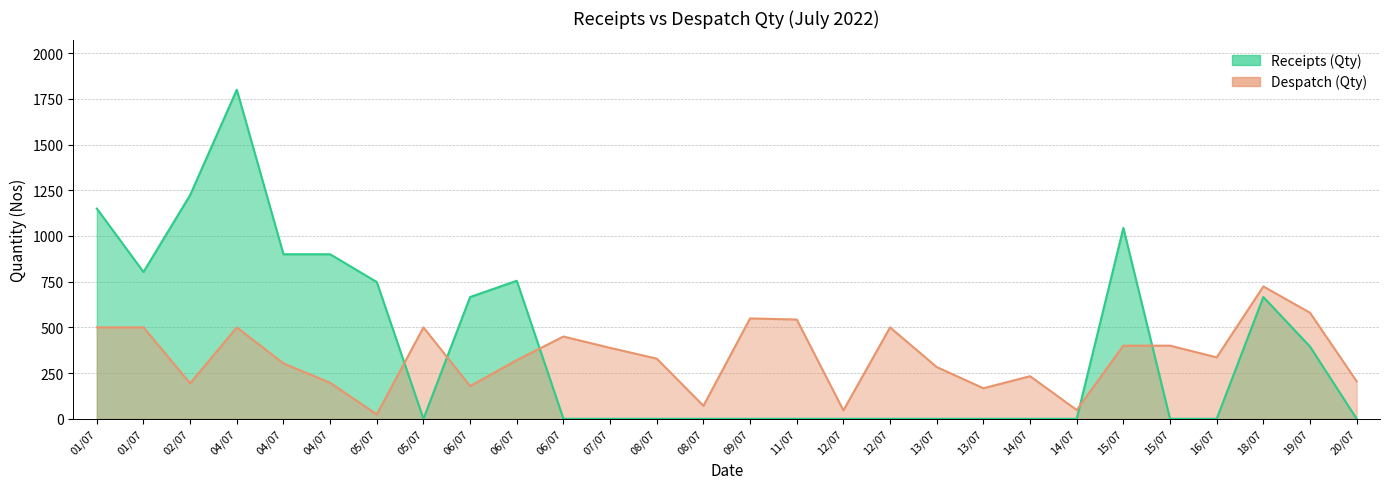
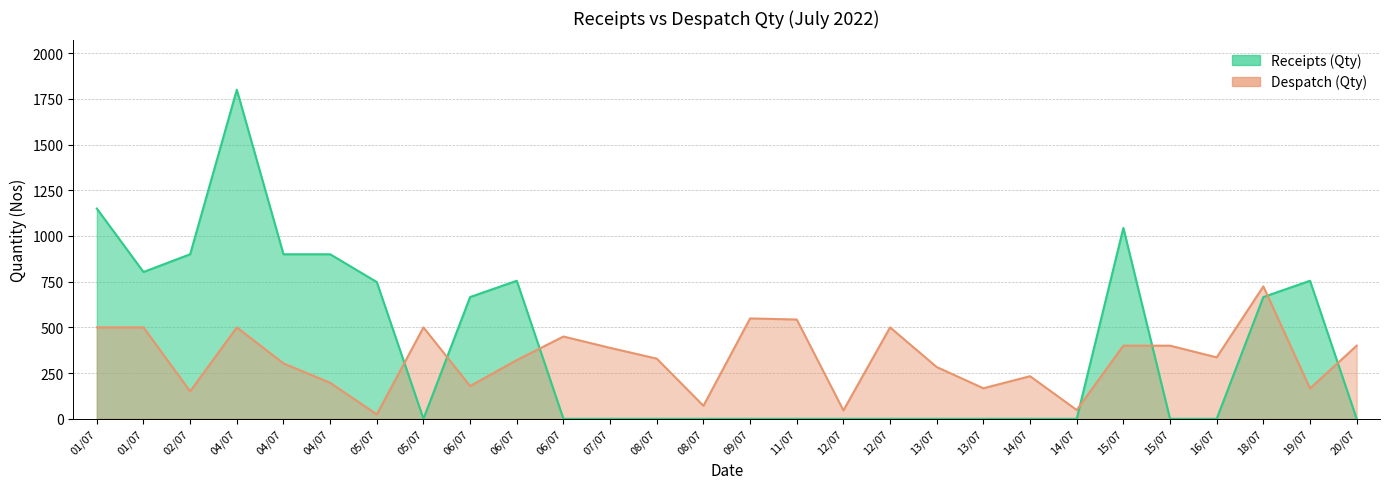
  {
    "Receipts (Qty)": {
-     "02/07": 1220,
+     "02/07": 900,
      "07/07": 0,
      "09/07": 0,
      "11/07": 0,
      "16/07": 0,
      "18/07": 670,
-     "19/07": 400,
+     "19/07": 760,
      "20/07": 0
    },
    "Despatch (Qty)": {
-     "02/07": 190,
+     "02/07": 150,
      "07/07": 390,
      "09/07": 550,
      "11/07": 540,
      "16/07": 340,
      "18/07": 720,
-     "19/07": 580,
-     "20/07": 210
+     "19/07": 170,
+     "20/07": 400
    }
  }
